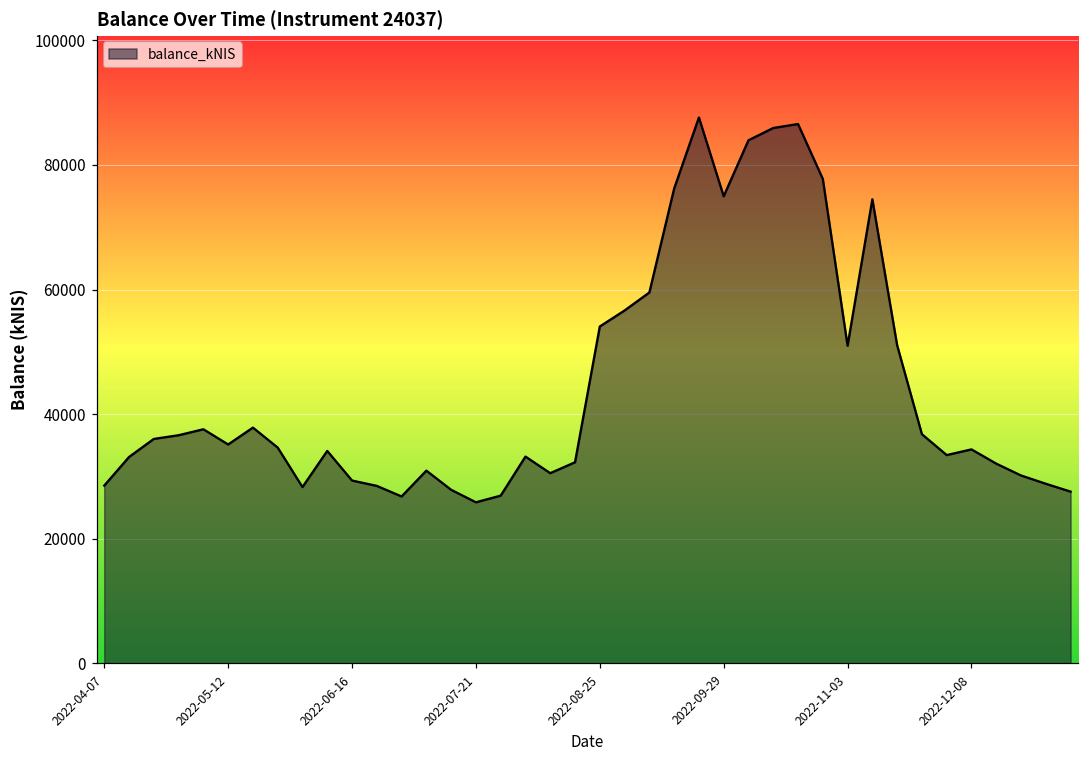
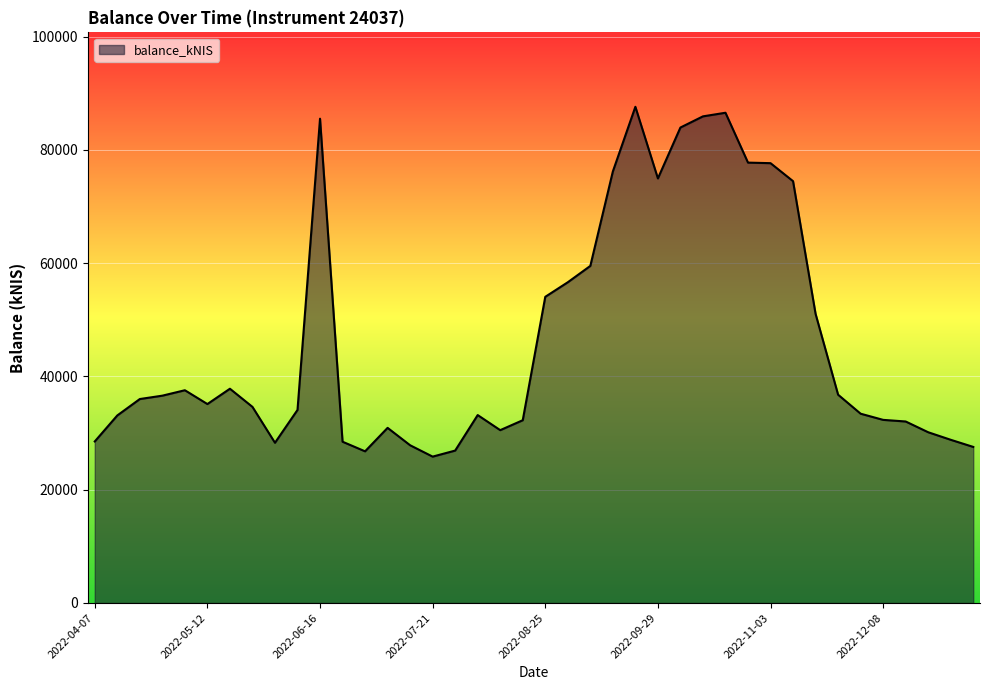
  {
    "2022-04-07": 29000,
    "2022-05-12": 35000,
-   "2022-06-16": 29000,
+   "2022-06-16": 86000,
    "2022-07-21": 26000,
    "2022-08-25": 54000,
    "2022-09-29": 75000,
-   "2022-11-03": 51000,
-   "2022-12-08": 34000
+   "2022-11-03": 78000,
+   "2022-12-08": 32000
  }
